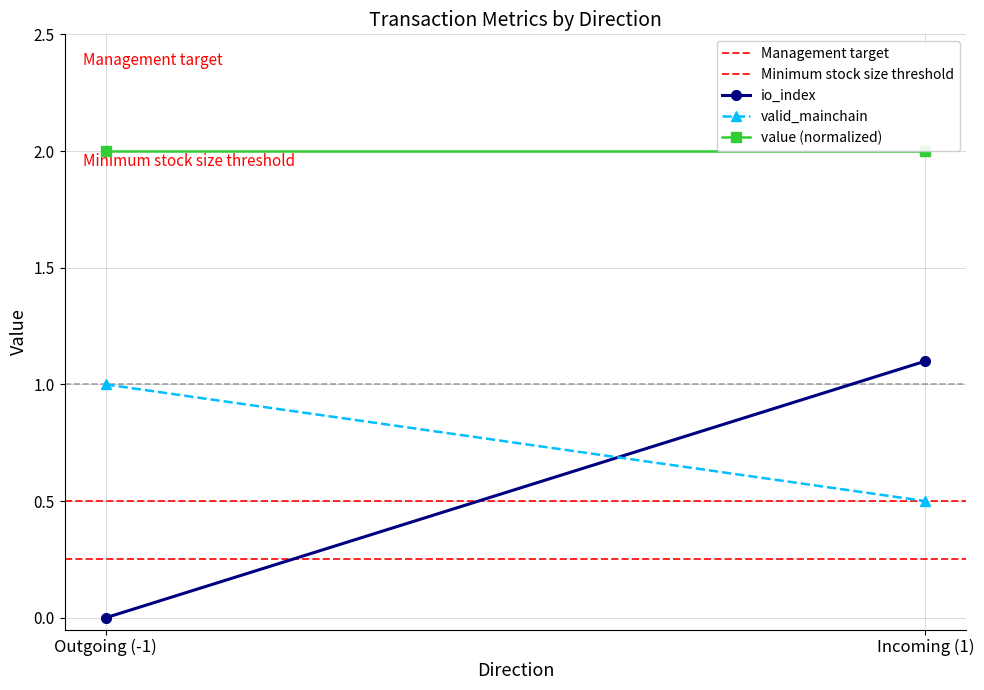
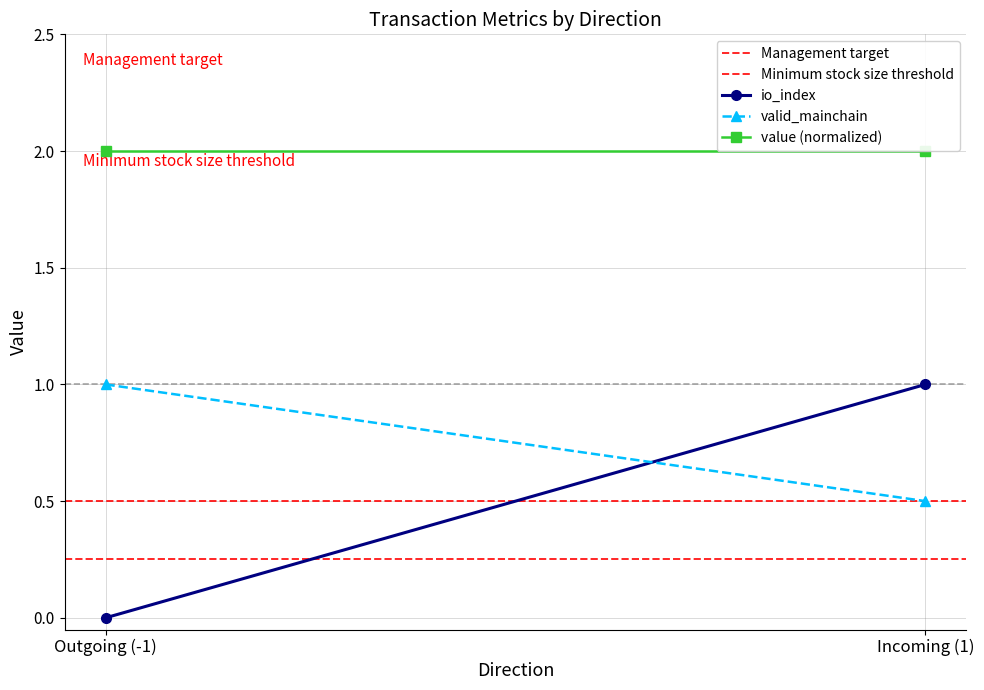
  {
    "io_index": {
      "Outgoing (-1)": 0.0,
-     "Incoming (1)": 1.1
+     "Incoming (1)": 1.0
    },
    "valid_mainchain": {
      "Outgoing (-1)": 1.0,
      "Incoming (1)": 0.5
    },
    "value (normalized)": {
      "Outgoing (-1)": 2.0,
      "Incoming (1)": 2.0
    }
  }
